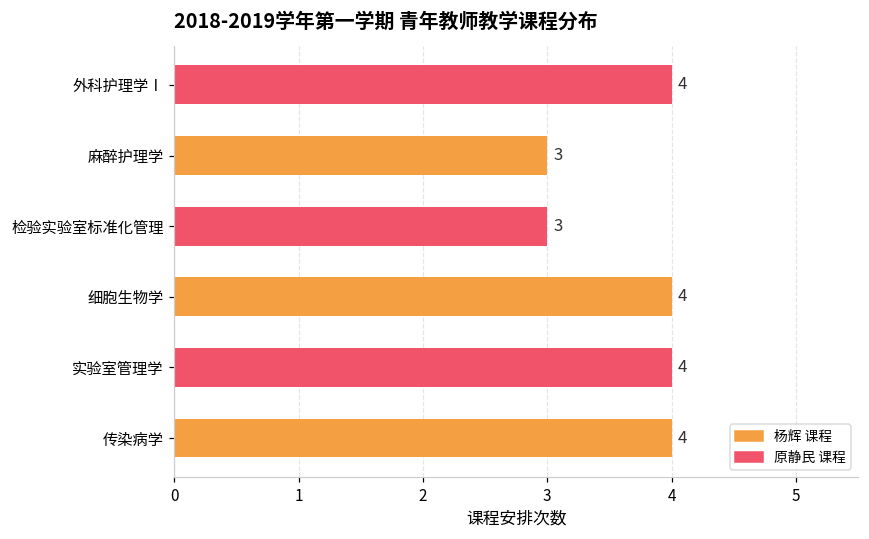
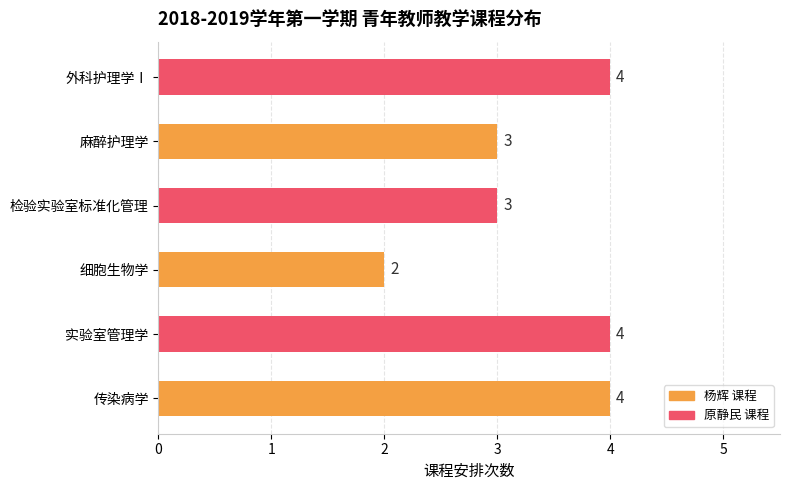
  {
    "外科护理学Ⅰ": 4,
    "麻醉护理学": 3,
    "检验实验室标准化管理": 3,
-   "细胞生物学": 4,
+   "细胞生物学": 2,
    "实验室管理学": 4,
    "传染病学": 4
  }
